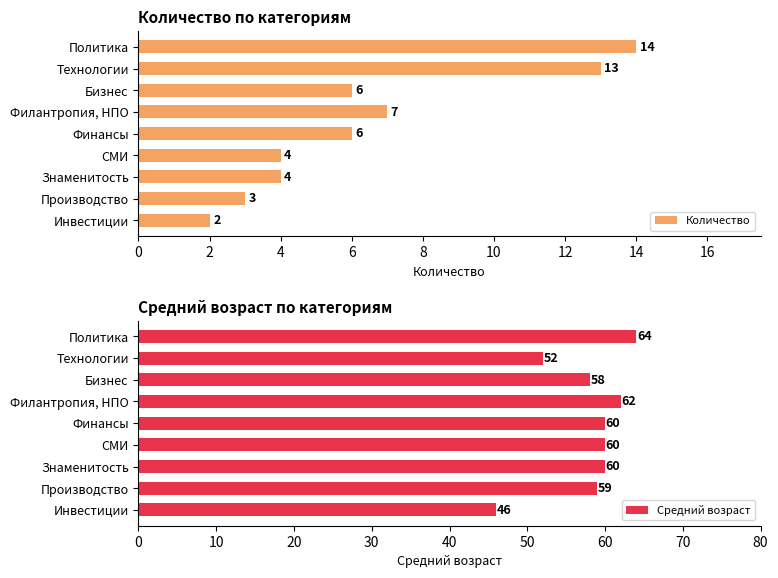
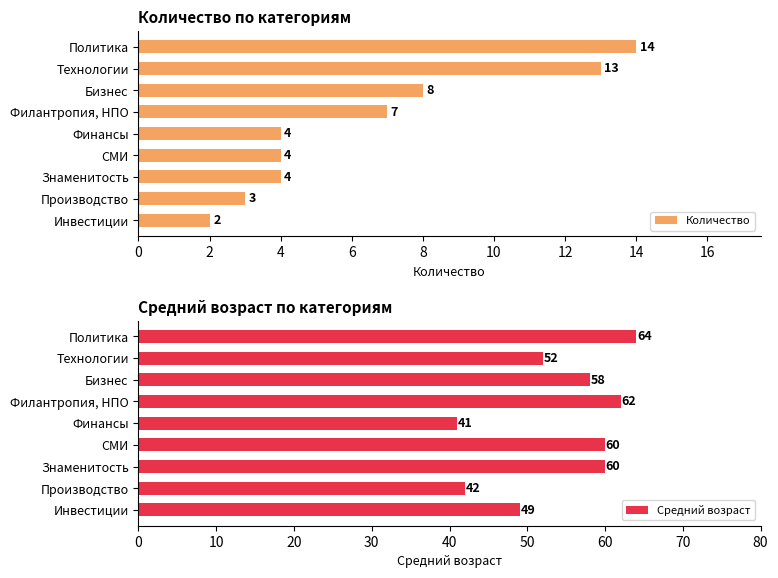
  {
    "Количество по категориям": {
      "Политика": 14,
      "Технологии": 13,
-     "Бизнес": 6,
+     "Бизнес": 8,
      "Филантропия, НПО": 7,
-     "Финансы": 6,
+     "Финансы": 4,
      "СМИ": 4,
      "Знаменитость": 4,
      "Производство": 3,
      "Инвестиции": 2
    },
    "Средний возраст по категориям": {
      "Политика": 64,
      "Технологии": 52,
      "Бизнес": 58,
      "Филантропия, НПО": 62,
-     "Финансы": 60,
+     "Финансы": 41,
      "СМИ": 60,
      "Знаменитость": 60,
-     "Производство": 59,
-     "Инвестиции": 46
+     "Производство": 42,
+     "Инвестиции": 49
    }
  }
